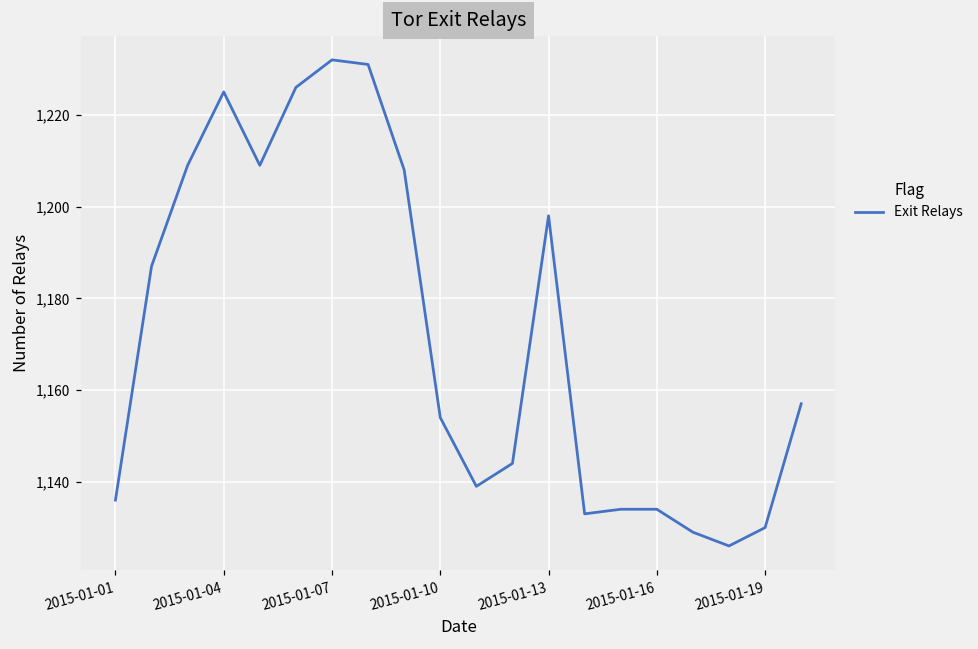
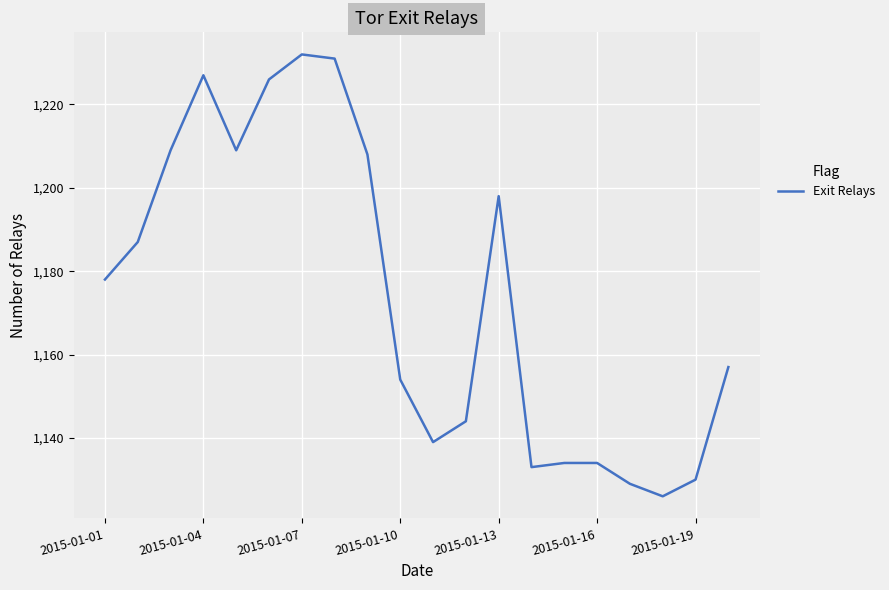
  {
-   "2015-01-01": "1,136",
-   "2015-01-04": "1,225",
+   "2015-01-01": "1,178",
+   "2015-01-04": "1,227",
    "2015-01-07": "1,232",
    "2015-01-10": "1,154",
    "2015-01-13": "1,198",
    "2015-01-16": "1,134",
    "2015-01-19": "1,130"
  }
